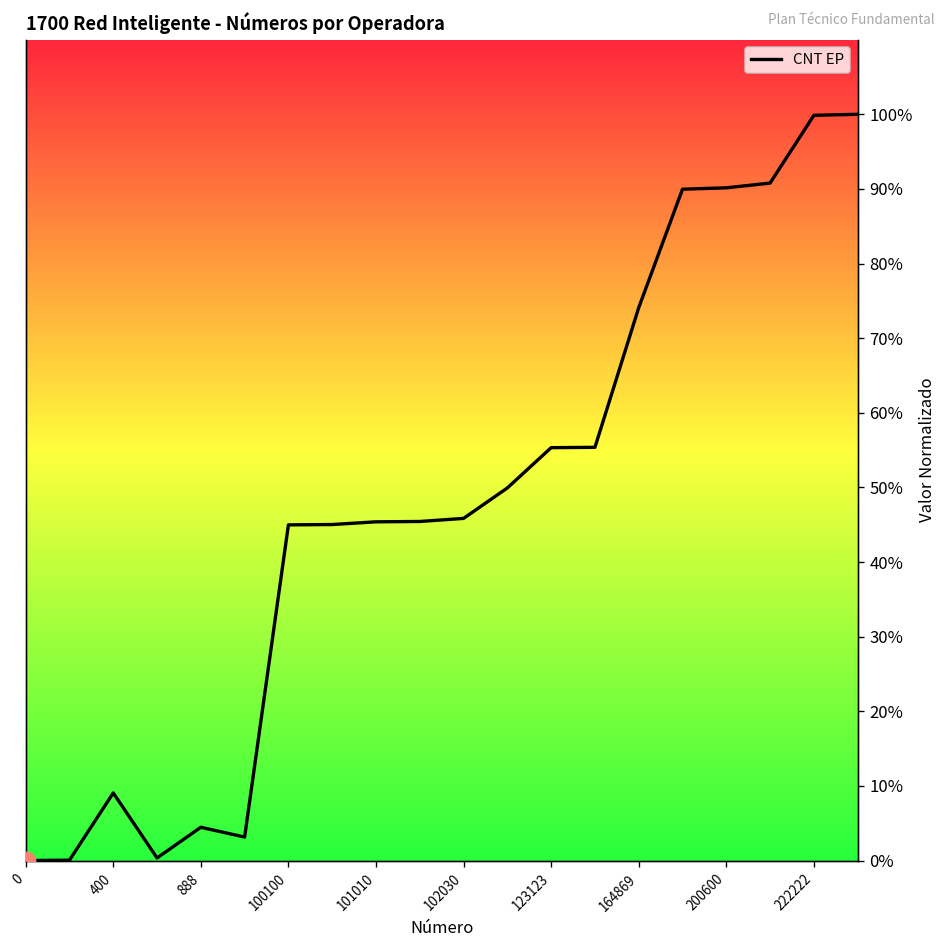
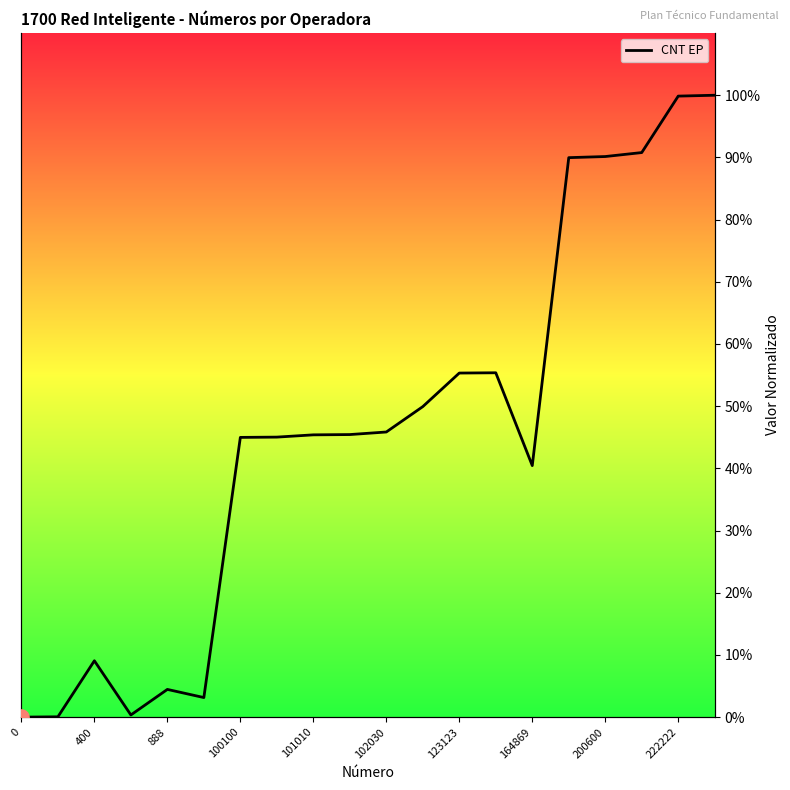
  {
    "CNT EP": {
      "400": "9%",
      "888": "4%",
      "100100": "45%",
      "101010": "45%",
      "102030": "46%",
      "123123": "55%",
-     "164869": "74%",
+     "164869": "40%",
      "200600": "90%",
      "222222": "100%"
    }
  }
